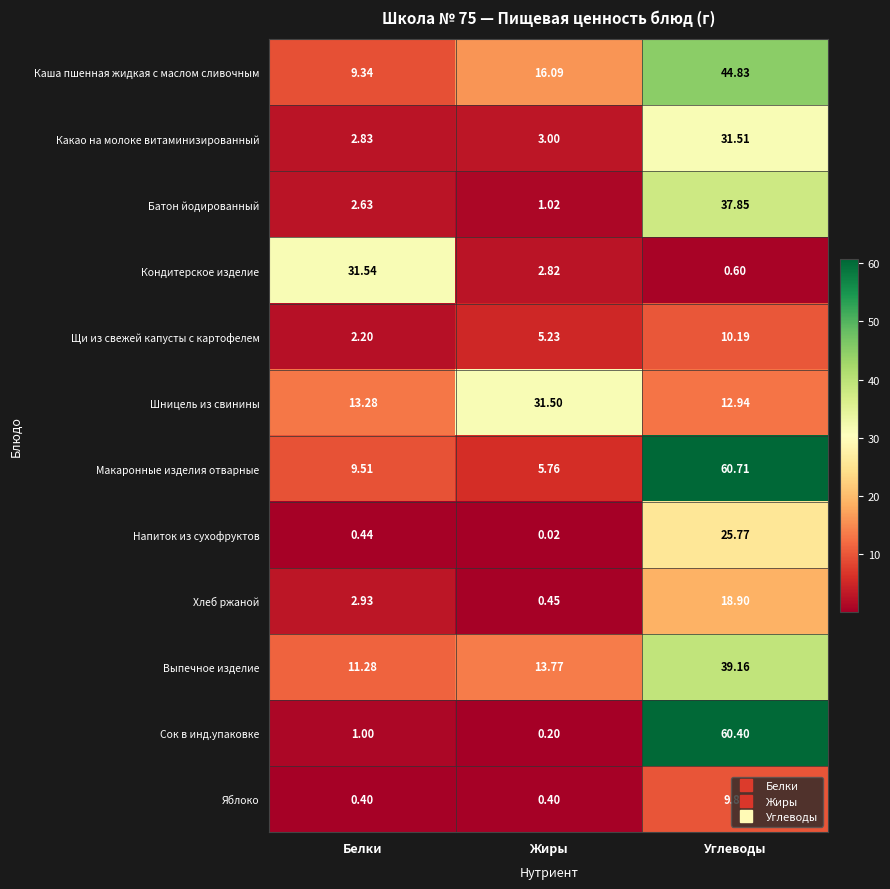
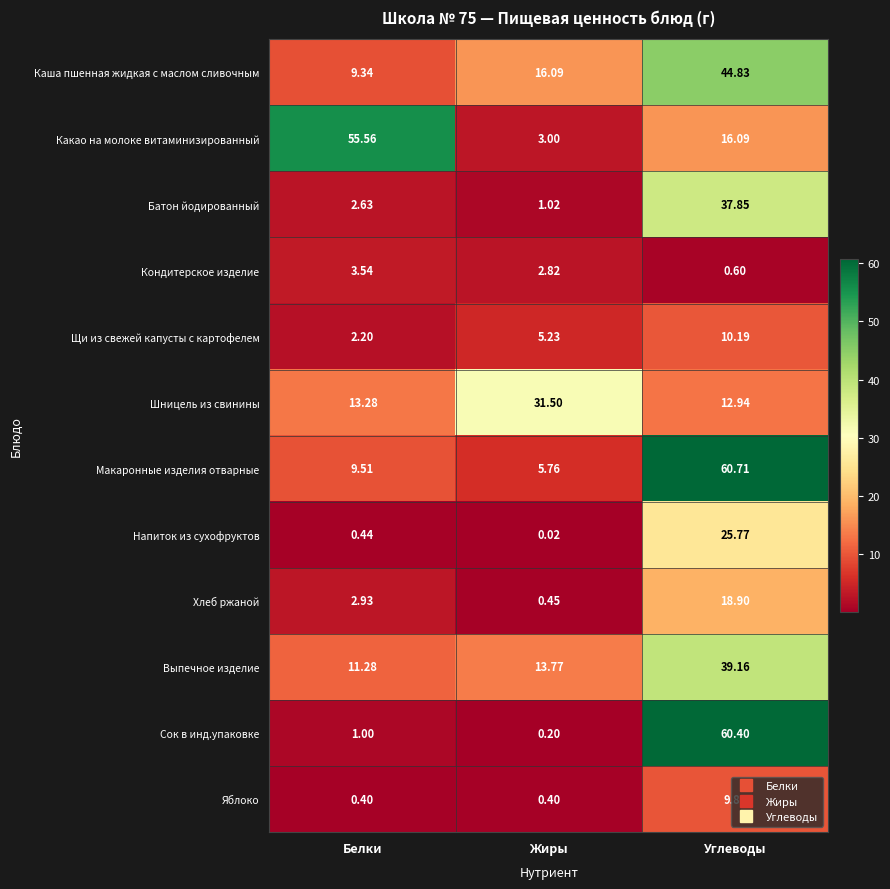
  {
    "Каша пшенная жидкая с маслом сливочным": {
      "Белки": 9.34,
      "Жиры": 16.09,
      "Углеводы": 44.83
    },
    "Какао на молоке витаминизированный": {
-     "Белки": 2.83,
+     "Белки": 55.56,
      "Жиры": 3.00,
-     "Углеводы": 31.51
+     "Углеводы": 16.09
    },
    "Батон йодированный": {
      "Белки": 2.63,
      "Жиры": 1.02,
      "Углеводы": 37.85
    },
    "Кондитерское изделие": {
-     "Белки": 31.54,
+     "Белки": 3.54,
      "Жиры": 2.82,
      "Углеводы": 0.60
    },
    "Щи из свежей капусты с картофелем": {
      "Белки": 2.20,
      "Жиры": 5.23,
      "Углеводы": 10.19
    },
    "Шницель из свинины": {
      "Белки": 13.28,
      "Жиры": 31.50,
      "Углеводы": 12.94
    },
    "Макаронные изделия отварные": {
      "Белки": 9.51,
      "Жиры": 5.76,
      "Углеводы": 60.71
    },
    "Напиток из сухофруктов": {
      "Белки": 0.44,
      "Жиры": 0.02,
      "Углеводы": 25.77
    },
    "Хлеб ржаной": {
      "Белки": 2.93,
      "Жиры": 0.45,
      "Углеводы": 18.90
    },
    "Выпечное изделие": {
      "Белки": 11.28,
      "Жиры": 13.77,
      "Углеводы": 39.16
    },
    "Сок в инд.упаковке": {
      "Белки": 1.00,
      "Жиры": 0.20,
      "Углеводы": 60.40
    },
    "Яблоко": {
      "Белки": 0.40,
      "Жиры": 0.40
    }
  }
